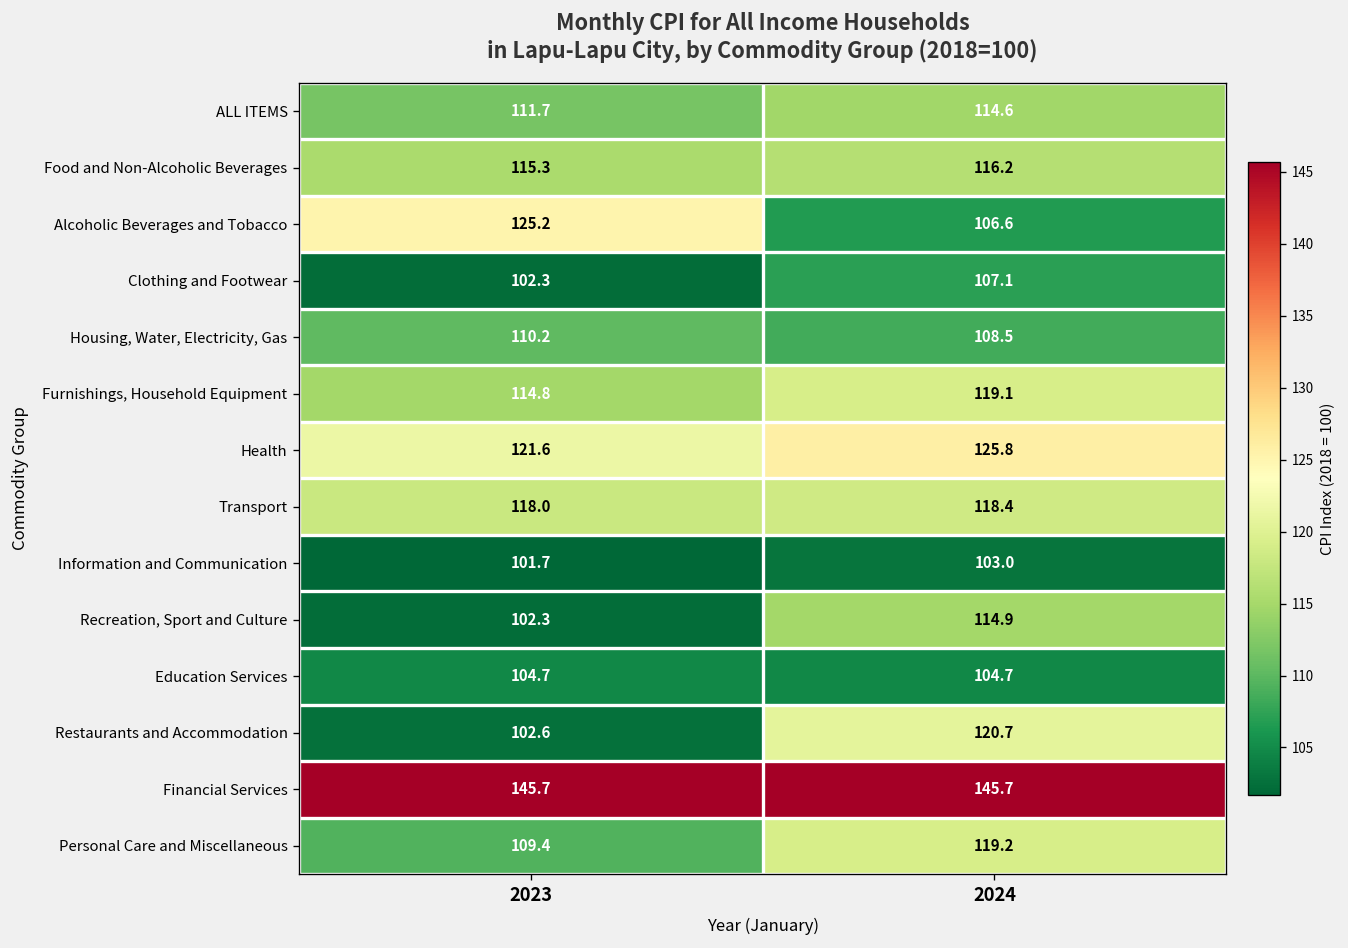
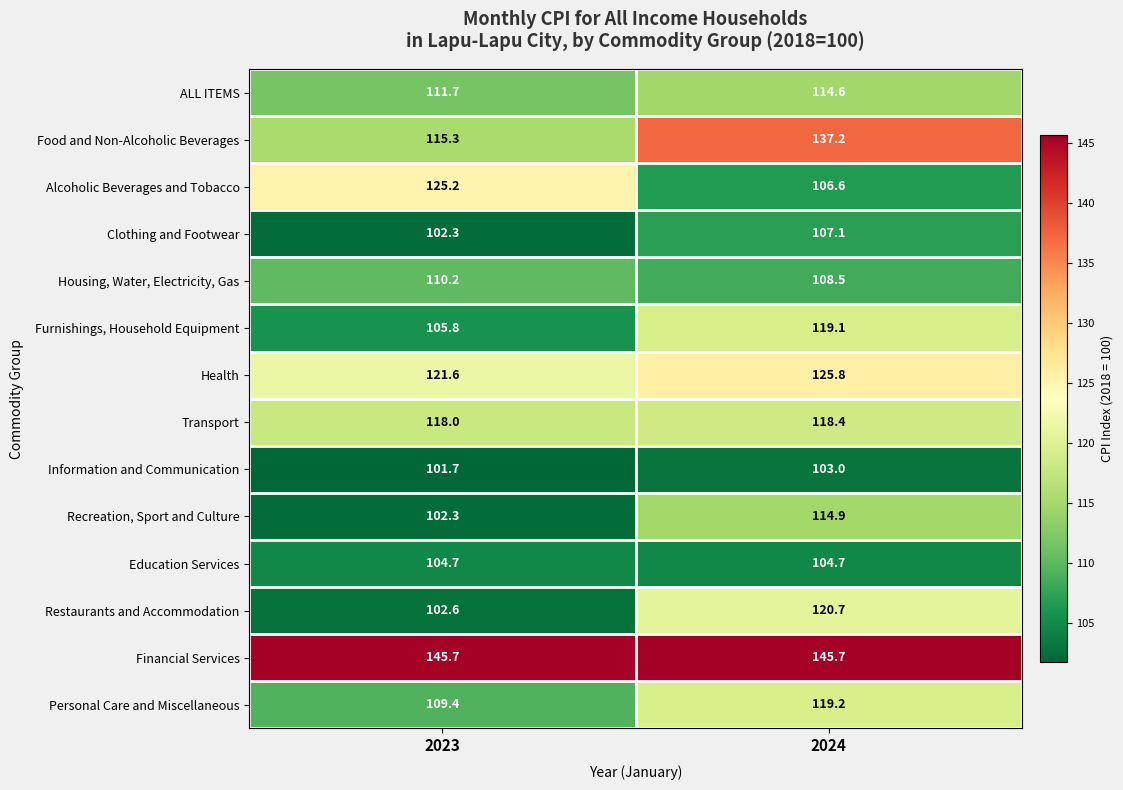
  {
    "ALL ITEMS": {
      "2023": 111.7,
      "2024": 114.6
    },
    "Food and Non-Alcoholic Beverages": {
      "2023": 115.3,
-     "2024": 116.2
+     "2024": 137.2
    },
    "Alcoholic Beverages and Tobacco": {
      "2023": 125.2,
      "2024": 106.6
    },
    "Clothing and Footwear": {
      "2023": 102.3,
      "2024": 107.1
    },
    "Housing, Water, Electricity, Gas": {
      "2023": 110.2,
      "2024": 108.5
    },
    "Furnishings, Household Equipment": {
-     "2023": 114.8,
+     "2023": 105.8,
      "2024": 119.1
    },
    "Health": {
      "2023": 121.6,
      "2024": 125.8
    },
    "Transport": {
      "2023": 118.0,
      "2024": 118.4
    },
    "Information and Communication": {
      "2023": 101.7,
      "2024": 103.0
    },
    "Recreation, Sport and Culture": {
      "2023": 102.3,
      "2024": 114.9
    },
    "Education Services": {
      "2023": 104.7,
      "2024": 104.7
    },
    "Restaurants and Accommodation": {
      "2023": 102.6,
      "2024": 120.7
    },
    "Financial Services": {
      "2023": 145.7,
      "2024": 145.7
    },
    "Personal Care and Miscellaneous": {
      "2023": 109.4,
      "2024": 119.2
    }
  }
